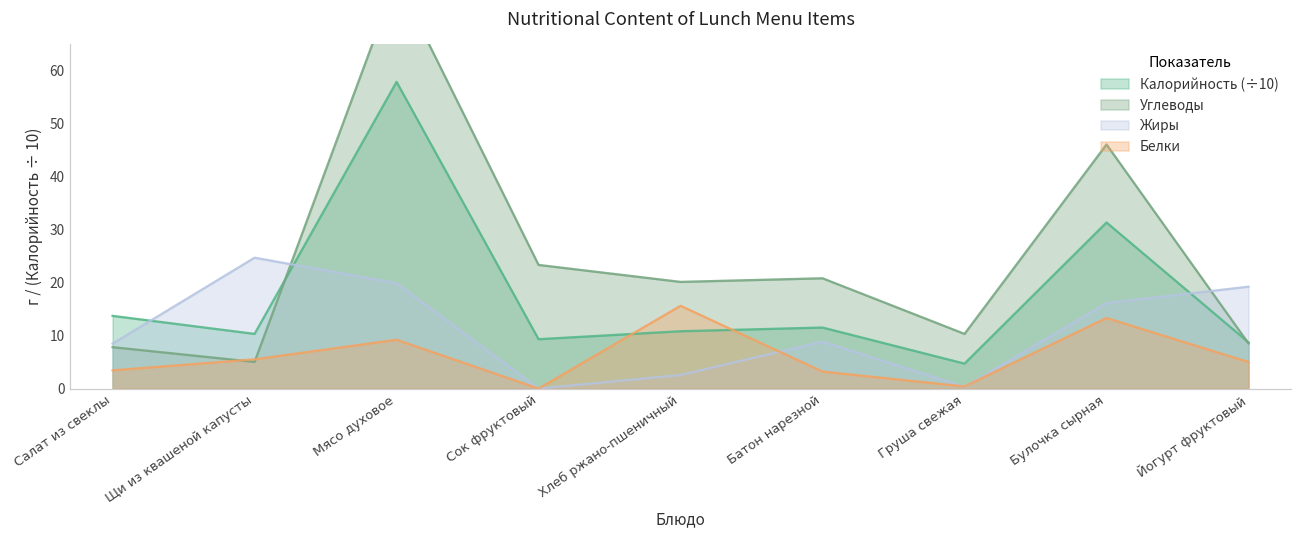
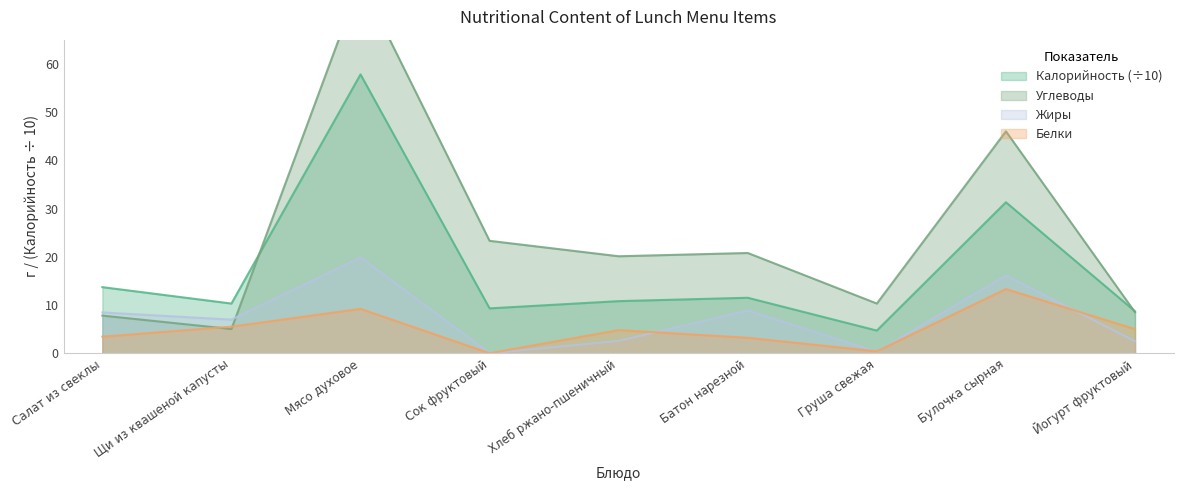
  {
    "Жиры": {
      "Салат из свеклы": 8,
-     "Щи из квашеной капусты": 25,
+     "Щи из квашеной капусты": 7,
      "Мясо духовое": 20,
      "Хлеб ржано-пшеничный": 3,
      "Батон нарезной": 9,
      "Булочка сырная": 16,
-     "Йогурт фруктовый": 19
+     "Йогурт фруктовый": 3
    },
    "Белки": {
      "Салат из свеклы": 3,
      "Мясо духовое": 9,
-     "Хлеб ржано-пшеничный": 16,
+     "Хлеб ржано-пшеничный": 5,
      "Батон нарезной": 3,
      "Булочка сырная": 13,
      "Йогурт фруктовый": 5
    }
  }
